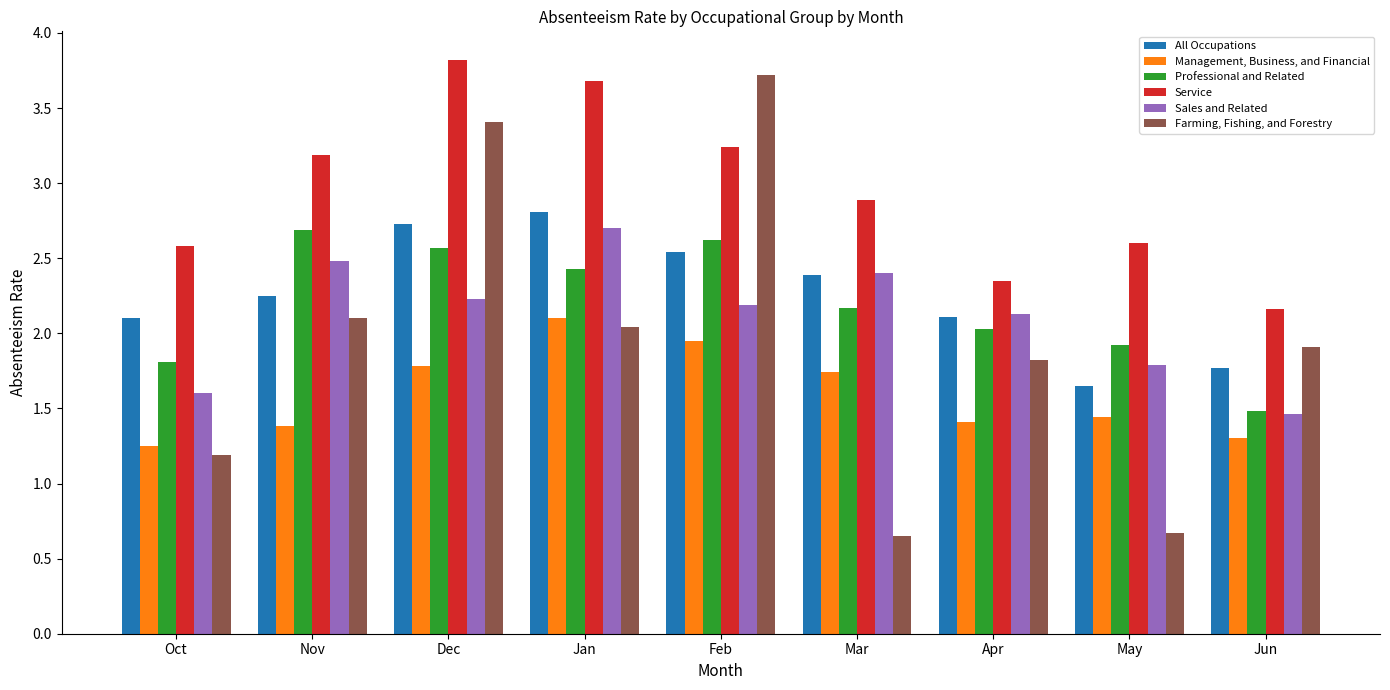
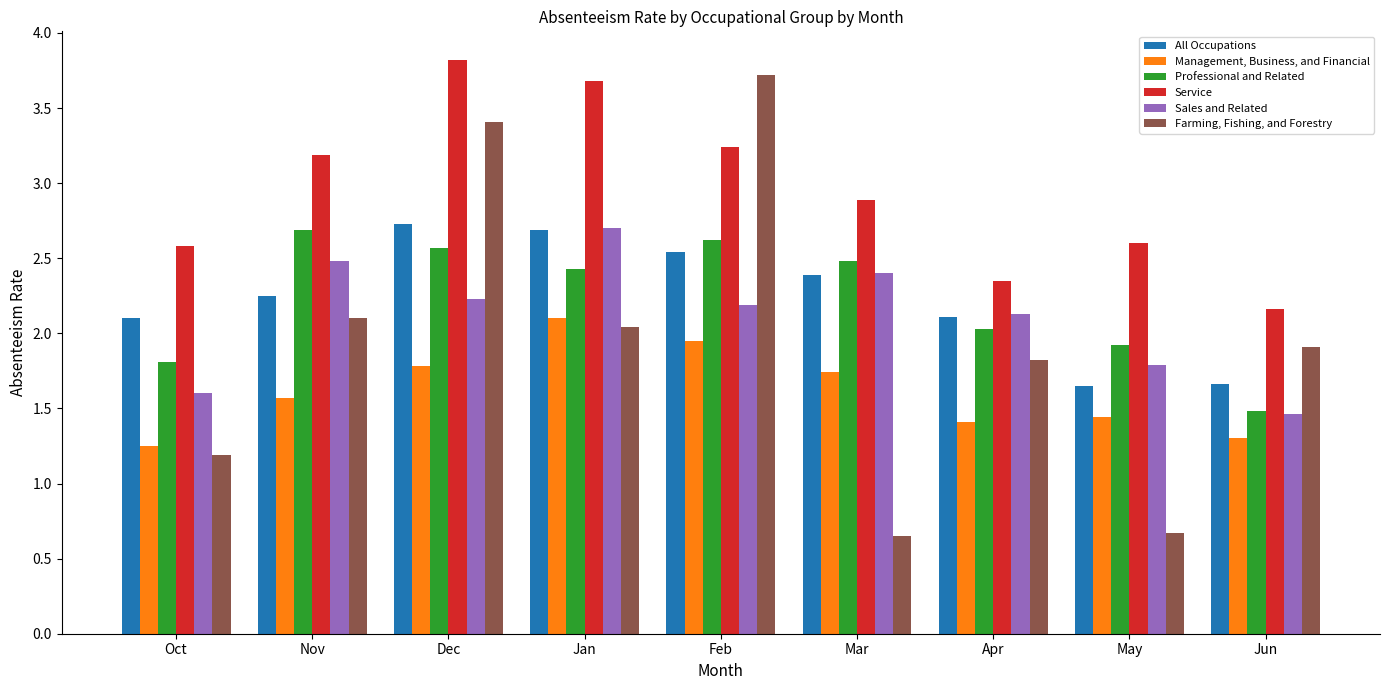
  {
    "All Occupations": {
      "Oct": 2.10,
      "Nov": 2.25,
      "Dec": 2.73,
-     "Jan": 2.81,
+     "Jan": 2.69,
      "Feb": 2.54,
      "Mar": 2.39,
      "Apr": 2.11,
      "May": 1.65,
-     "Jun": 1.77
+     "Jun": 1.66
    },
    "Management, Business, and Financial": {
      "Oct": 1.25,
-     "Nov": 1.38,
+     "Nov": 1.57,
      "Dec": 1.78,
      "Jan": 2.10,
      "Feb": 1.95,
      "Mar": 1.74,
      "Apr": 1.41,
      "May": 1.44,
      "Jun": 1.30
    },
    "Professional and Related": {
      "Oct": 1.81,
      "Nov": 2.69,
      "Dec": 2.57,
      "Jan": 2.43,
      "Feb": 2.62,
-     "Mar": 2.17,
+     "Mar": 2.48,
      "Apr": 2.03,
      "May": 1.92,
      "Jun": 1.48
    },
    "Service": {
      "Oct": 2.58,
      "Nov": 3.19,
      "Dec": 3.82,
      "Jan": 3.68,
      "Feb": 3.24,
      "Mar": 2.89,
      "Apr": 2.35,
      "May": 2.60,
      "Jun": 2.16
    },
    "Sales and Related": {
      "Oct": 1.60,
      "Nov": 2.48,
      "Dec": 2.23,
      "Jan": 2.70,
      "Feb": 2.19,
      "Mar": 2.40,
      "Apr": 2.13,
      "May": 1.79,
      "Jun": 1.46
    },
    "Farming, Fishing, and Forestry": {
      "Oct": 1.19,
      "Nov": 2.10,
      "Dec": 3.41,
      "Jan": 2.04,
      "Feb": 3.72,
      "Mar": 0.65,
      "Apr": 1.82,
      "May": 0.67,
      "Jun": 1.91
    }
  }
